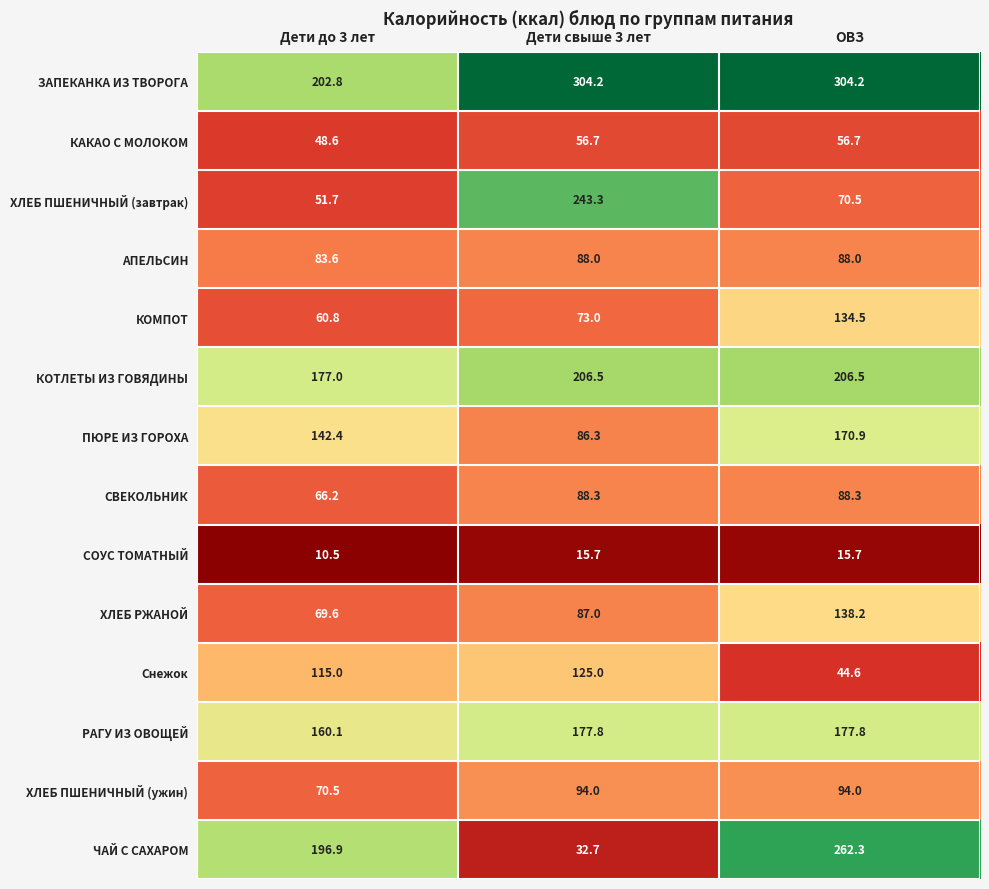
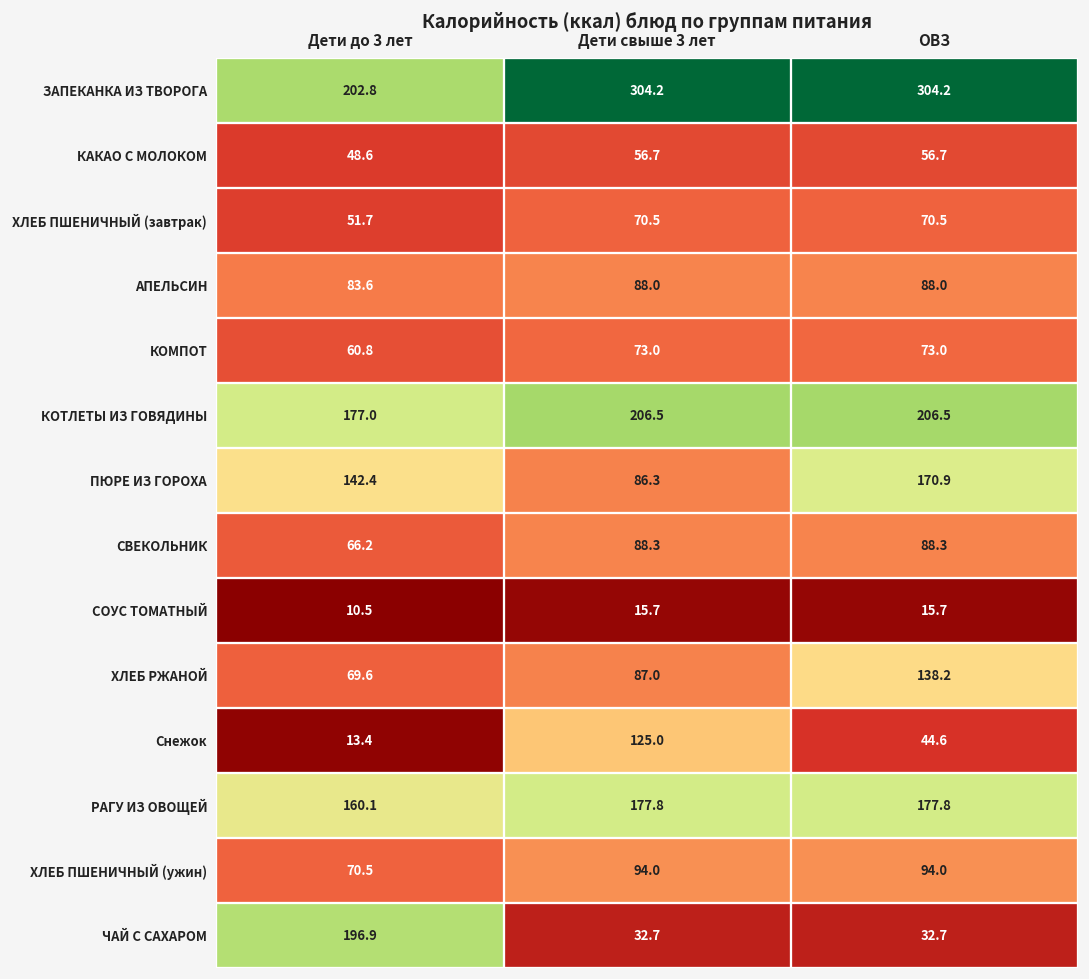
  {
    "ЗАПЕКАНКА ИЗ ТВОРОГА": {
      "Дети до 3 лет": 202.8,
      "Дети свыше 3 лет": 304.2,
      "ОВЗ": 304.2
    },
    "КАКАО С МОЛОКОМ": {
      "Дети до 3 лет": 48.6,
      "Дети свыше 3 лет": 56.7,
      "ОВЗ": 56.7
    },
    "ХЛЕБ ПШЕНИЧНЫЙ (завтрак)": {
      "Дети до 3 лет": 51.7,
-     "Дети свыше 3 лет": 243.3,
+     "Дети свыше 3 лет": 70.5,
      "ОВЗ": 70.5
    },
    "АПЕЛЬСИН": {
      "Дети до 3 лет": 83.6,
      "Дети свыше 3 лет": 88.0,
      "ОВЗ": 88.0
    },
    "КОМПОТ": {
      "Дети до 3 лет": 60.8,
      "Дети свыше 3 лет": 73.0,
-     "ОВЗ": 134.5
+     "ОВЗ": 73.0
    },
    "КОТЛЕТЫ ИЗ ГОВЯДИНЫ": {
      "Дети до 3 лет": 177.0,
      "Дети свыше 3 лет": 206.5,
      "ОВЗ": 206.5
    },
    "ПЮРЕ ИЗ ГОРОХА": {
      "Дети до 3 лет": 142.4,
      "Дети свыше 3 лет": 86.3,
      "ОВЗ": 170.9
    },
    "СВЕКОЛЬНИК": {
      "Дети до 3 лет": 66.2,
      "Дети свыше 3 лет": 88.3,
      "ОВЗ": 88.3
    },
    "СОУС ТОМАТНЫЙ": {
      "Дети до 3 лет": 10.5,
      "Дети свыше 3 лет": 15.7,
      "ОВЗ": 15.7
    },
    "ХЛЕБ РЖАНОЙ": {
      "Дети до 3 лет": 69.6,
      "Дети свыше 3 лет": 87.0,
      "ОВЗ": 138.2
    },
    "Снежок": {
-     "Дети до 3 лет": 115.0,
+     "Дети до 3 лет": 13.4,
      "Дети свыше 3 лет": 125.0,
      "ОВЗ": 44.6
    },
    "РАГУ ИЗ ОВОЩЕЙ": {
      "Дети до 3 лет": 160.1,
      "Дети свыше 3 лет": 177.8,
      "ОВЗ": 177.8
    },
    "ХЛЕБ ПШЕНИЧНЫЙ (ужин)": {
      "Дети до 3 лет": 70.5,
      "Дети свыше 3 лет": 94.0,
      "ОВЗ": 94.0
    },
    "ЧАЙ С САХАРОМ": {
      "Дети до 3 лет": 196.9,
      "Дети свыше 3 лет": 32.7,
-     "ОВЗ": 262.3
+     "ОВЗ": 32.7
    }
  }
